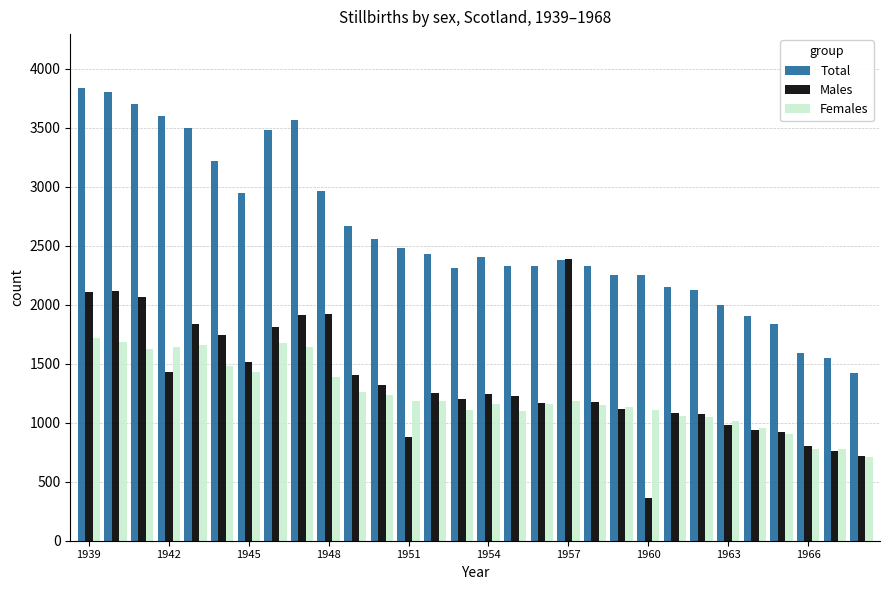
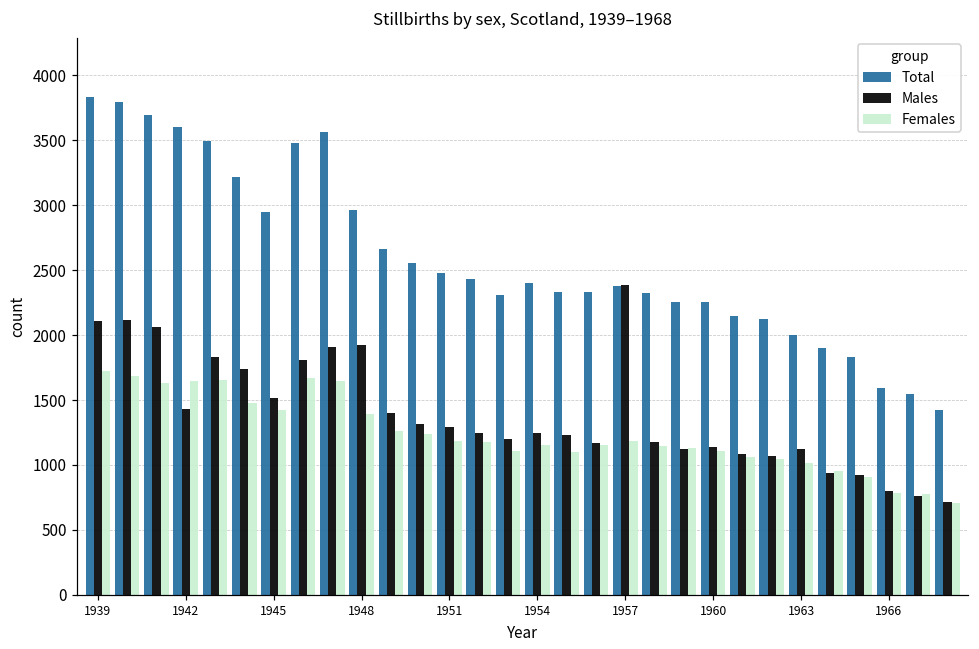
  {
    "Males": {
      "1939": 2110,
      "1942": 1430,
      "1945": 1520,
      "1948": 1920,
-     "1951": 880,
+     "1951": 1290,
      "1954": 1240,
      "1957": 2380,
-     "1960": 360,
-     "1963": 980,
+     "1960": 1140,
+     "1963": 1120,
      "1966": 800
    }
  }
